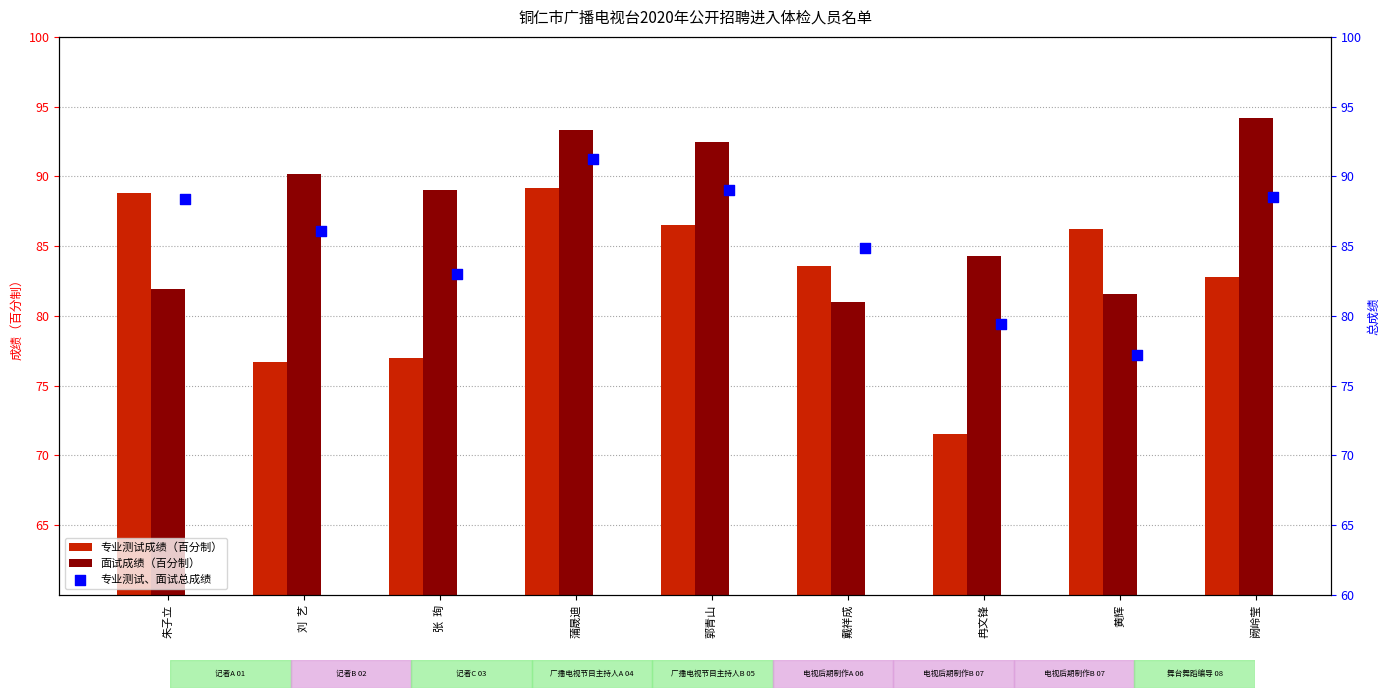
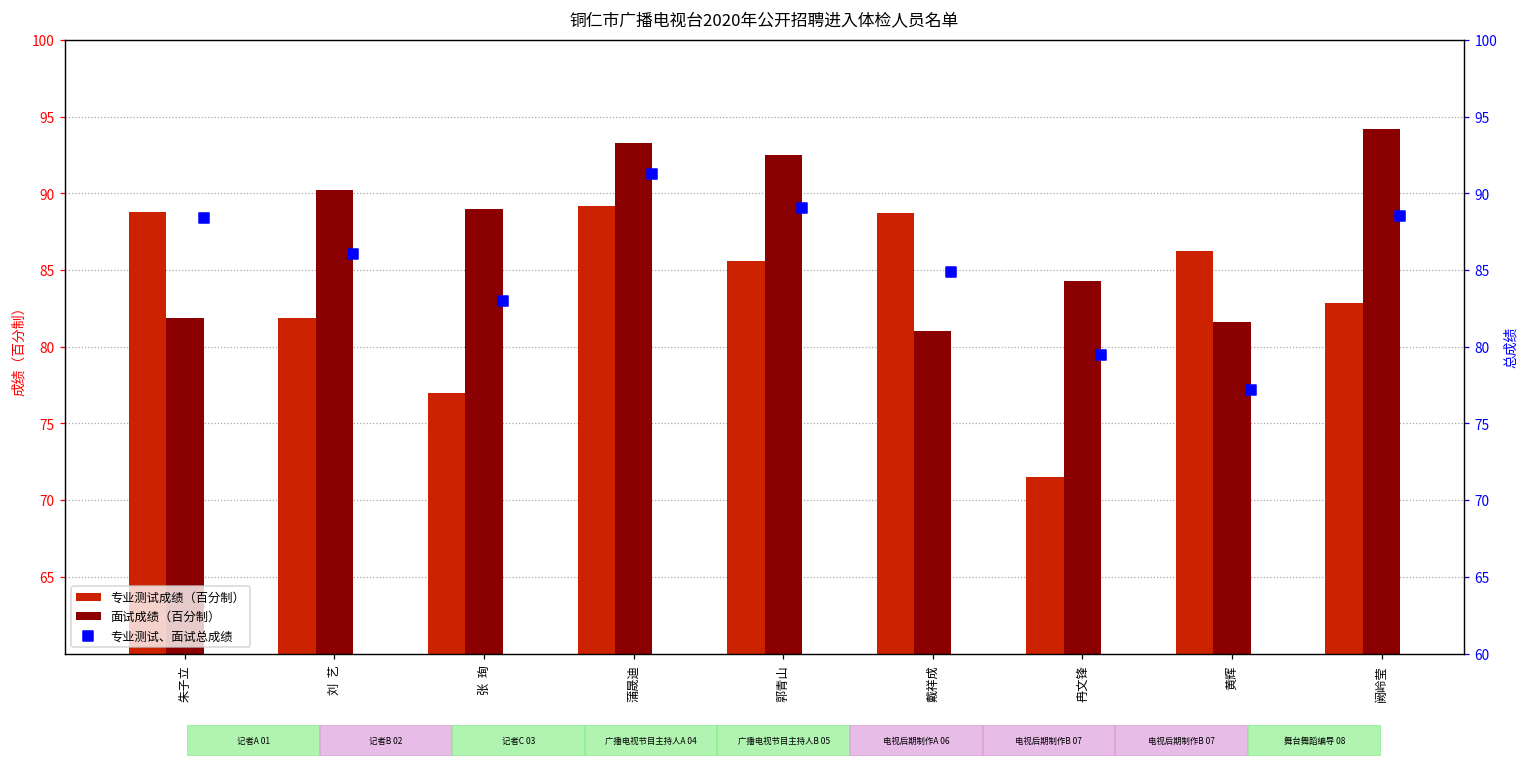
  {
    "专业测试成绩（百分制）": {
      "朱子立": 88.8,
-     "刘 艺": 76.7,
+     "刘 艺": 81.9,
      "张 珣": 77.0,
      "蒲晟迪": 89.2,
-     "郭青山": 86.5,
-     "戴祥成": 83.6,
+     "郭青山": 85.6,
+     "戴祥成": 88.7,
      "冉文锋": 71.5,
      "黄辉": 86.2,
      "阙岭莹": 82.8
    },
    "面试成绩（百分制）": {
      "朱子立": 81.9,
      "刘 艺": 90.2,
      "张 珣": 89.0,
      "蒲晟迪": 93.3,
      "郭青山": 92.5,
      "戴祥成": 81.0,
      "冉文锋": 84.3,
      "黄辉": 81.6,
      "阙岭莹": 94.2
    }
  }
